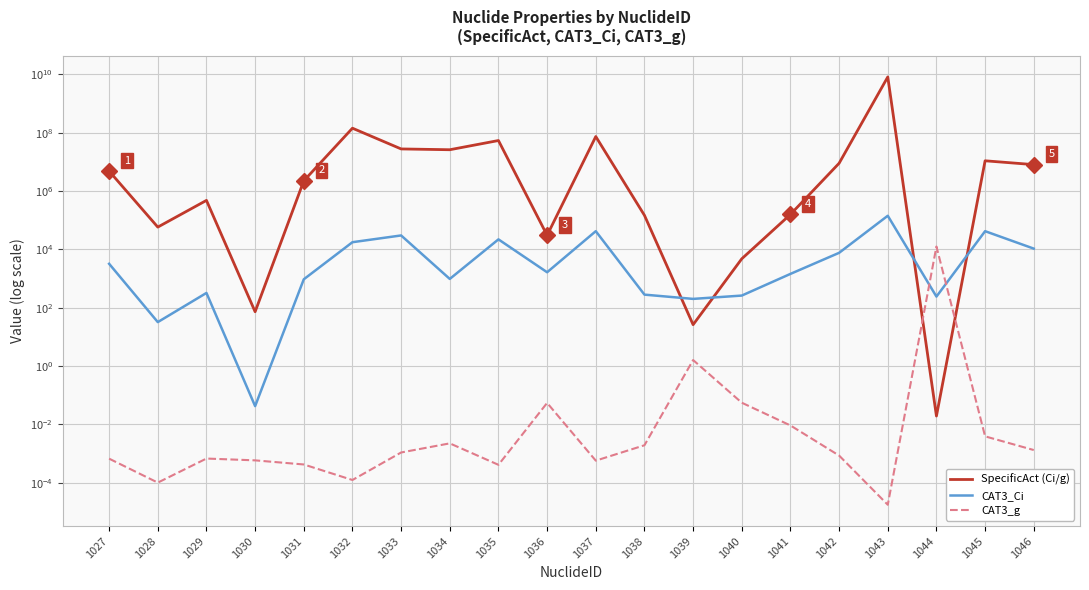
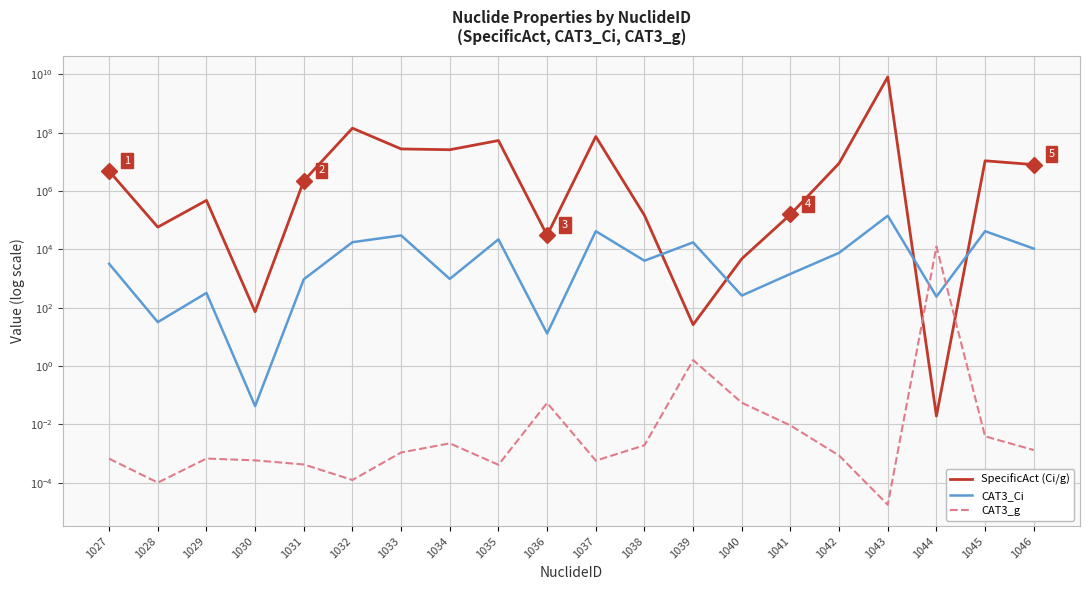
  {
    "CAT3_Ci": {
      "1027": 3000,
      "1028": 30,
      "1029": 300,
      "1030": 0.04,
      "1031": 900,
      "1032": 20000,
      "1033": 30000,
      "1034": 1000,
      "1035": 20000,
-     "1036": 2000,
+     "1036": 10,
      "1037": 40000,
-     "1038": 300,
-     "1039": 200,
+     "1038": 4000,
+     "1039": 20000,
      "1040": 300,
      "1041": 1000,
      "1042": 8000,
      "1043": 100000,
      "1044": 200,
      "1045": 40000,
      "1046": 11000
    },
    "CAT3_g": {
      "1027": 0.0007,
      "1028": 0.00010,
      "1029": 0.0007,
      "1030": 0.0006,
      "1031": 0.0004,
      "1032": 0.00012,
      "1033": 0.0011,
      "1034": 0.002,
      "1035": 0.0004,
      "1036": 0.05,
      "1037": 0.0006,
      "1038": 0.002,
      "1039": 2,
      "1040": 0.06,
      "1041": 0.009,
      "1042": 0.0008,
      "1043": 0.00002,
      "1044": 13000,
      "1045": 0.004,
      "1046": 0.001
    }
  }
